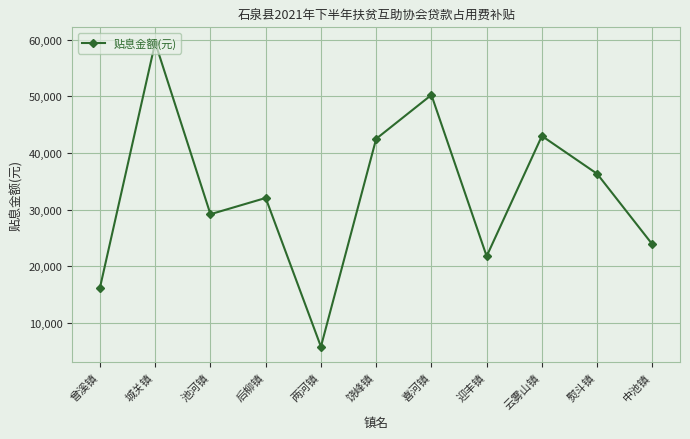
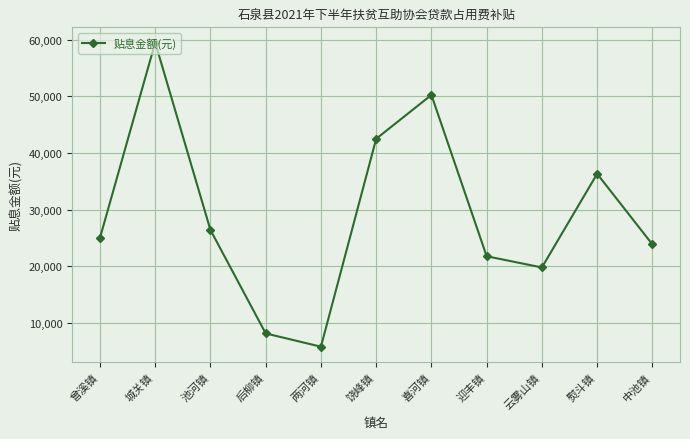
  {
-   "曾溪镇": "16,000",
-   "池河镇": "29,000",
-   "后柳镇": "32,000",
+   "曾溪镇": "25,000",
+   "池河镇": "26,000",
+   "后柳镇": "8,000",
    "两河镇": "6,000",
    "饶峰镇": "42,000",
    "喜河镇": "50,000",
    "迎丰镇": "22,000",
-   "云雾山镇": "43,000",
+   "云雾山镇": "20,000",
    "熨斗镇": "36,000",
    "中池镇": "24,000"
  }
